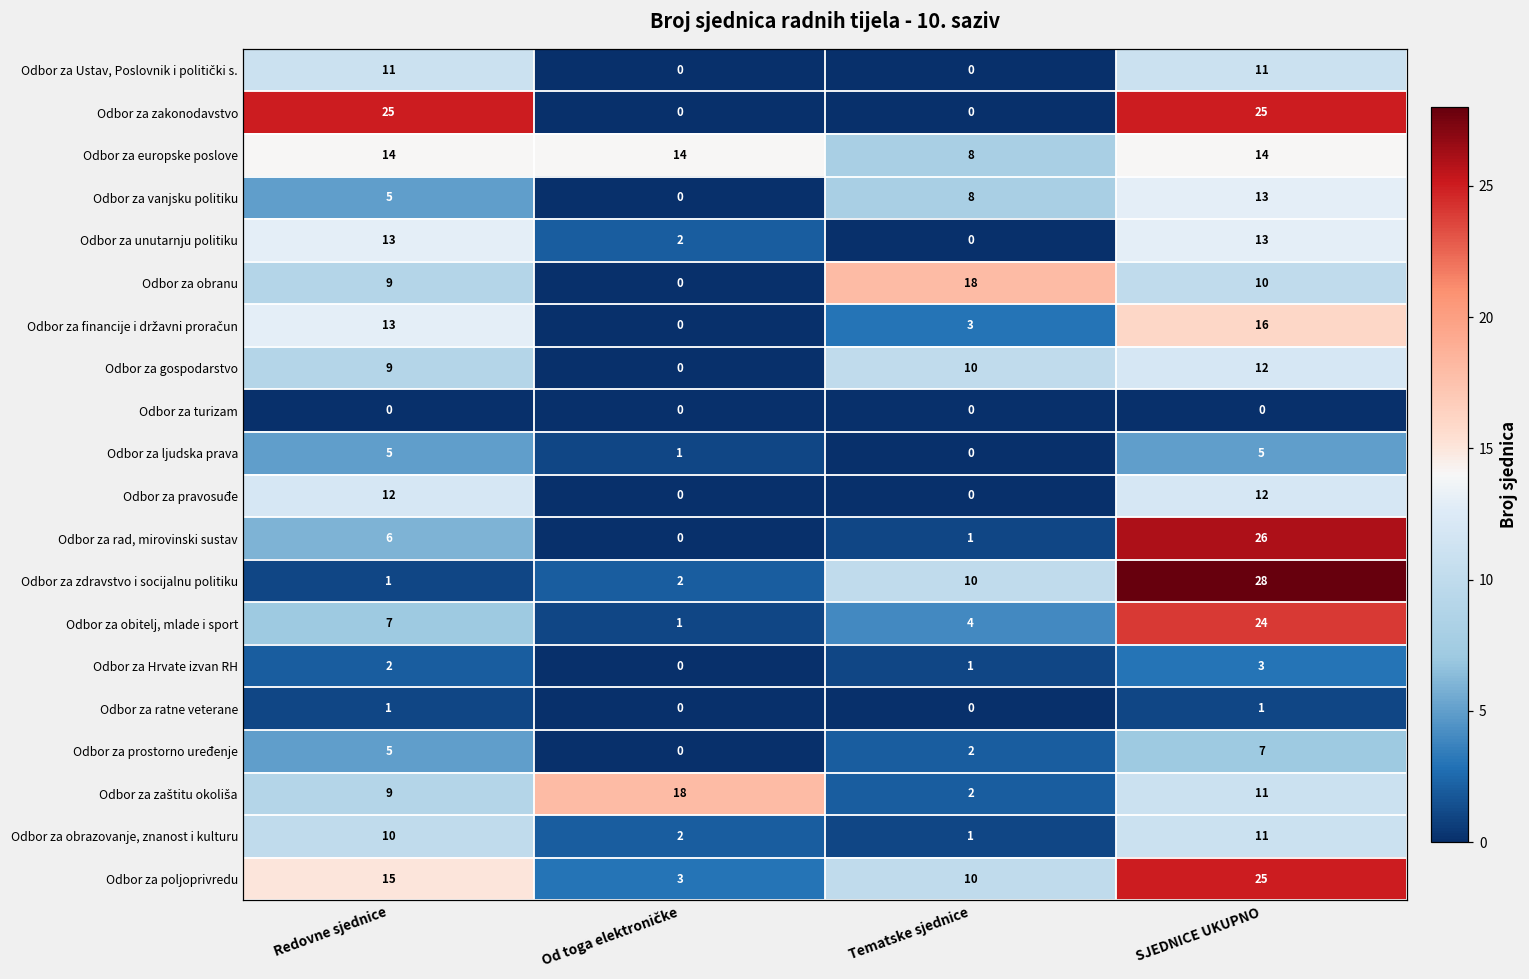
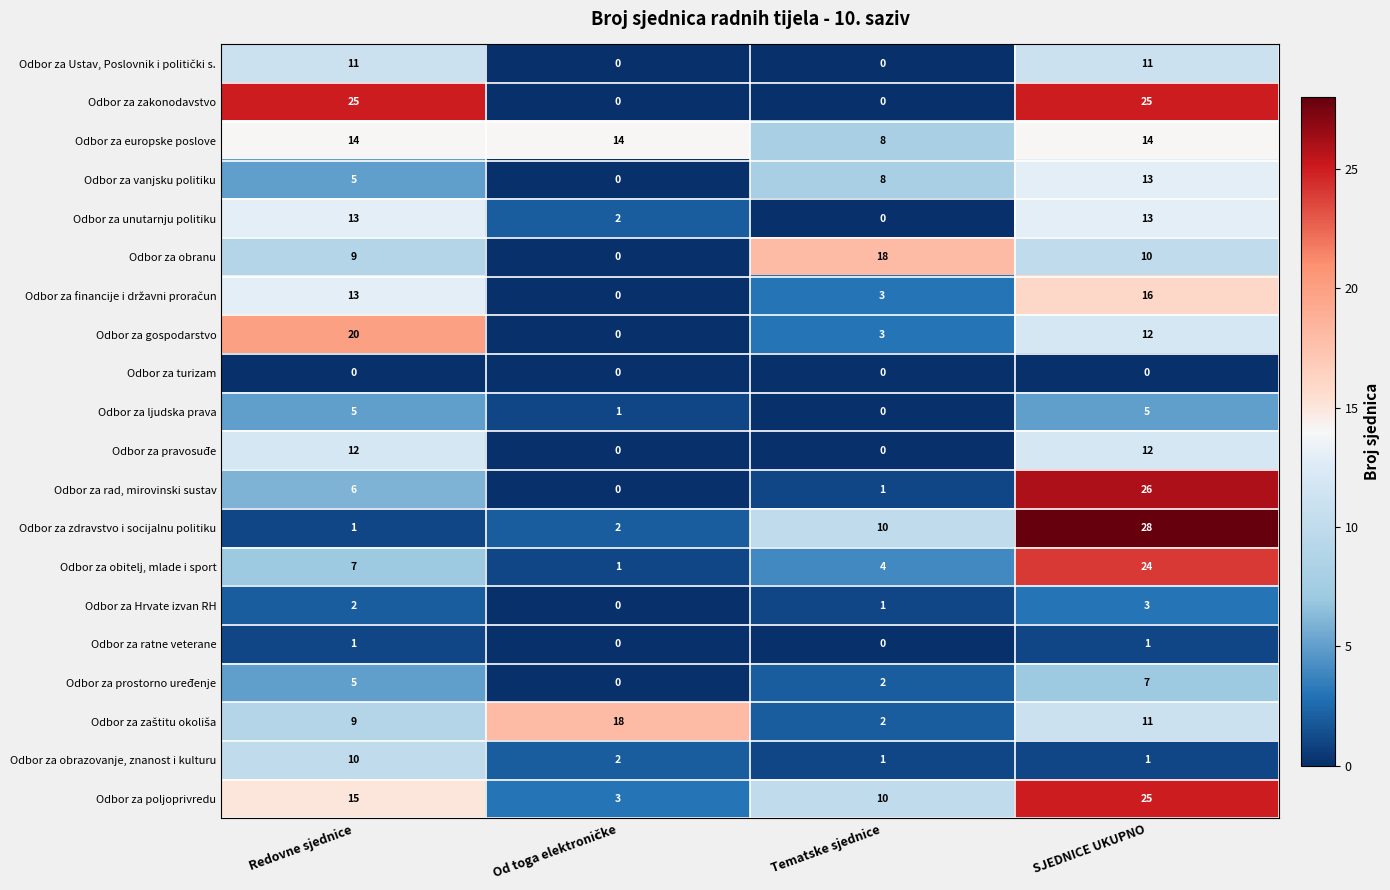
  {
    "Odbor za Ustav, Poslovnik i politički s.": {
      "Redovne sjednice": 11,
      "Od toga elektroničke": 0,
      "Tematske sjednice": 0,
      "SJEDNICE UKUPNO": 11
    },
    "Odbor za zakonodavstvo": {
      "Redovne sjednice": 25,
      "Od toga elektroničke": 0,
      "Tematske sjednice": 0,
      "SJEDNICE UKUPNO": 25
    },
    "Odbor za europske poslove": {
      "Redovne sjednice": 14,
      "Od toga elektroničke": 14,
      "Tematske sjednice": 8,
      "SJEDNICE UKUPNO": 14
    },
    "Odbor za vanjsku politiku": {
      "Redovne sjednice": 5,
      "Od toga elektroničke": 0,
      "Tematske sjednice": 8,
      "SJEDNICE UKUPNO": 13
    },
    "Odbor za unutarnju politiku": {
      "Redovne sjednice": 13,
      "Od toga elektroničke": 2,
      "Tematske sjednice": 0,
      "SJEDNICE UKUPNO": 13
    },
    "Odbor za obranu": {
      "Redovne sjednice": 9,
      "Od toga elektroničke": 0,
      "Tematske sjednice": 18,
      "SJEDNICE UKUPNO": 10
    },
    "Odbor za financije i državni proračun": {
      "Redovne sjednice": 13,
      "Od toga elektroničke": 0,
      "Tematske sjednice": 3,
      "SJEDNICE UKUPNO": 16
    },
    "Odbor za gospodarstvo": {
-     "Redovne sjednice": 9,
+     "Redovne sjednice": 20,
      "Od toga elektroničke": 0,
-     "Tematske sjednice": 10,
+     "Tematske sjednice": 3,
      "SJEDNICE UKUPNO": 12
    },
    "Odbor za turizam": {
      "Redovne sjednice": 0,
      "Od toga elektroničke": 0,
      "Tematske sjednice": 0,
      "SJEDNICE UKUPNO": 0
    },
    "Odbor za ljudska prava": {
      "Redovne sjednice": 5,
      "Od toga elektroničke": 1,
      "Tematske sjednice": 0,
      "SJEDNICE UKUPNO": 5
    },
    "Odbor za pravosuđe": {
      "Redovne sjednice": 12,
      "Od toga elektroničke": 0,
      "Tematske sjednice": 0,
      "SJEDNICE UKUPNO": 12
    },
    "Odbor za rad, mirovinski sustav": {
      "Redovne sjednice": 6,
      "Od toga elektroničke": 0,
      "Tematske sjednice": 1,
      "SJEDNICE UKUPNO": 26
    },
    "Odbor za zdravstvo i socijalnu politiku": {
      "Redovne sjednice": 1,
      "Od toga elektroničke": 2,
      "Tematske sjednice": 10,
      "SJEDNICE UKUPNO": 28
    },
    "Odbor za obitelj, mlade i sport": {
      "Redovne sjednice": 7,
      "Od toga elektroničke": 1,
      "Tematske sjednice": 4,
      "SJEDNICE UKUPNO": 24
    },
    "Odbor za Hrvate izvan RH": {
      "Redovne sjednice": 2,
      "Od toga elektroničke": 0,
      "Tematske sjednice": 1,
      "SJEDNICE UKUPNO": 3
    },
    "Odbor za ratne veterane": {
      "Redovne sjednice": 1,
      "Od toga elektroničke": 0,
      "Tematske sjednice": 0,
      "SJEDNICE UKUPNO": 1
    },
    "Odbor za prostorno uređenje": {
      "Redovne sjednice": 5,
      "Od toga elektroničke": 0,
      "Tematske sjednice": 2,
      "SJEDNICE UKUPNO": 7
    },
    "Odbor za zaštitu okoliša": {
      "Redovne sjednice": 9,
      "Od toga elektroničke": 18,
      "Tematske sjednice": 2,
      "SJEDNICE UKUPNO": 11
    },
    "Odbor za obrazovanje, znanost i kulturu": {
      "Redovne sjednice": 10,
      "Od toga elektroničke": 2,
      "Tematske sjednice": 1,
-     "SJEDNICE UKUPNO": 11
+     "SJEDNICE UKUPNO": 1
    },
    "Odbor za poljoprivredu": {
      "Redovne sjednice": 15,
      "Od toga elektroničke": 3,
      "Tematske sjednice": 10,
      "SJEDNICE UKUPNO": 25
    }
  }
